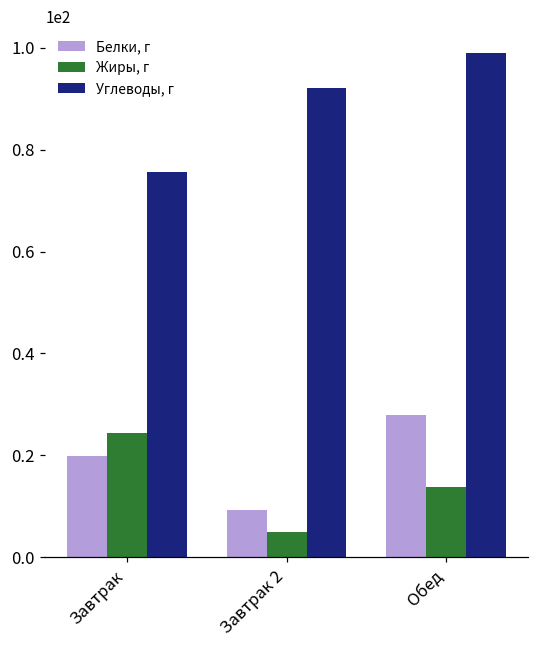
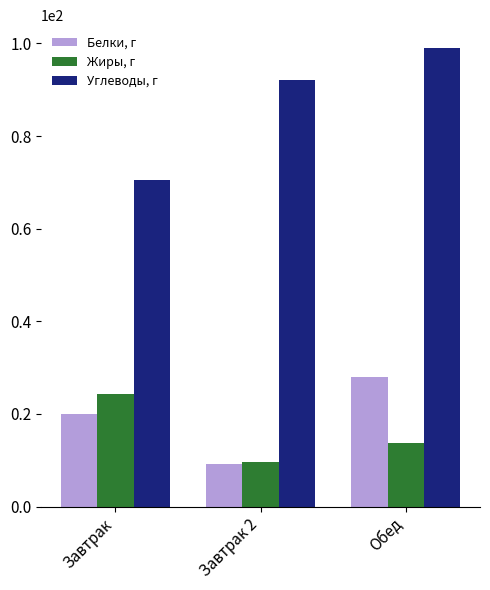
  {
    "Белки, г": {
      "Завтрак": 20,
      "Завтрак 2": 9,
      "Обед": 28
    },
    "Жиры, г": {
      "Завтрак": 24,
-     "Завтрак 2": 5,
+     "Завтрак 2": 10,
      "Обед": 14
    },
    "Углеводы, г": {
-     "Завтрак": 76,
+     "Завтрак": 71,
      "Завтрак 2": 92,
      "Обед": 99
    }
  }
